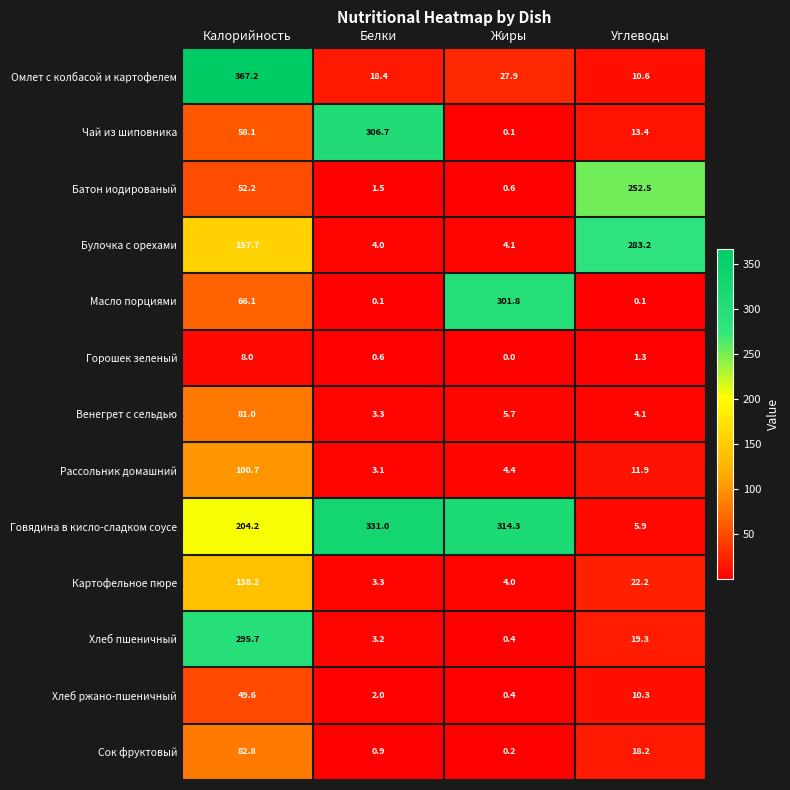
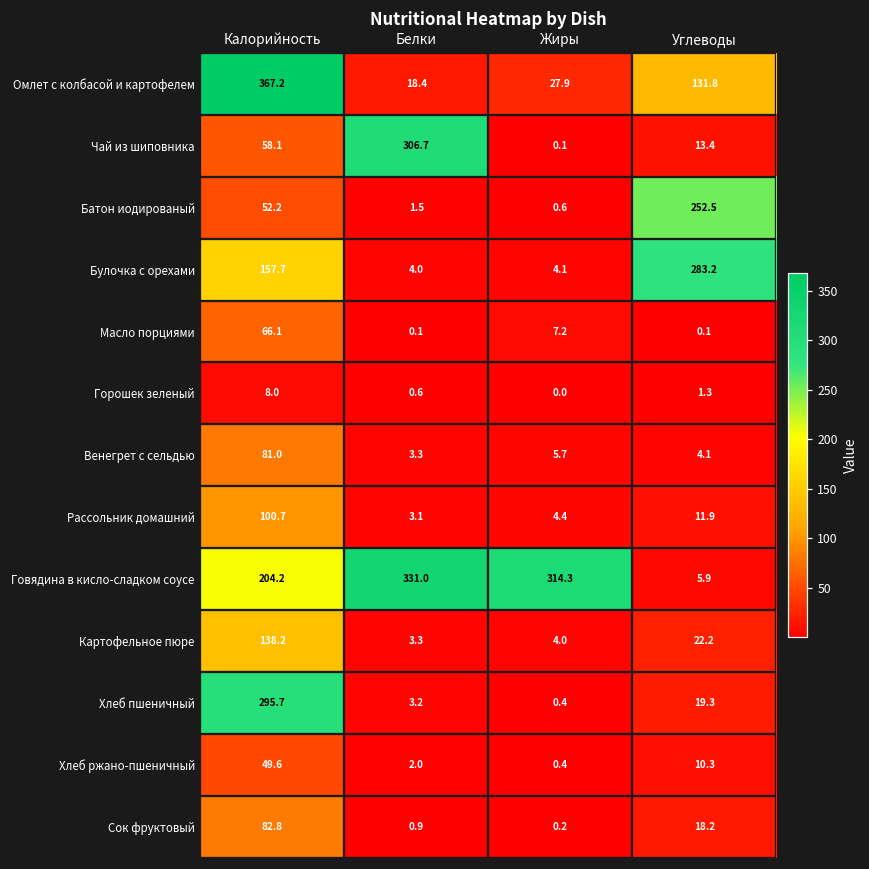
  {
    "Омлет с колбасой и картофелем": {
      "Калорийность": 367.2,
      "Белки": 18.4,
      "Жиры": 27.9,
-     "Углеводы": 10.6
+     "Углеводы": 131.8
    },
    "Чай из шиповника": {
      "Калорийность": 58.1,
      "Белки": 306.7,
      "Жиры": 0.1,
      "Углеводы": 13.4
    },
    "Батон иодированый": {
      "Калорийность": 52.2,
      "Белки": 1.5,
      "Жиры": 0.6,
      "Углеводы": 252.5
    },
    "Булочка с орехами": {
      "Калорийность": 157.7,
      "Белки": 4.0,
      "Жиры": 4.1,
      "Углеводы": 283.2
    },
    "Масло порциями": {
      "Калорийность": 66.1,
      "Белки": 0.1,
-     "Жиры": 301.8,
+     "Жиры": 7.2,
      "Углеводы": 0.1
    },
    "Горошек зеленый": {
      "Калорийность": 8.0,
      "Белки": 0.6,
      "Жиры": 0.0,
      "Углеводы": 1.3
    },
    "Венегрет с сельдью": {
      "Калорийность": 81.0,
      "Белки": 3.3,
      "Жиры": 5.7,
      "Углеводы": 4.1
    },
    "Рассольник домашний": {
      "Калорийность": 100.7,
      "Белки": 3.1,
      "Жиры": 4.4,
      "Углеводы": 11.9
    },
    "Говядина в кисло-сладком соусе": {
      "Калорийность": 204.2,
      "Белки": 331.0,
      "Жиры": 314.3,
      "Углеводы": 5.9
    },
    "Картофельное пюре": {
      "Калорийность": 138.2,
      "Белки": 3.3,
      "Жиры": 4.0,
      "Углеводы": 22.2
    },
    "Хлеб пшеничный": {
      "Калорийность": 295.7,
      "Белки": 3.2,
      "Жиры": 0.4,
      "Углеводы": 19.3
    },
    "Хлеб ржано-пшеничный": {
      "Калорийность": 49.6,
      "Белки": 2.0,
      "Жиры": 0.4,
      "Углеводы": 10.3
    },
    "Сок фруктовый": {
      "Калорийность": 82.8,
      "Белки": 0.9,
      "Жиры": 0.2,
      "Углеводы": 18.2
    }
  }
